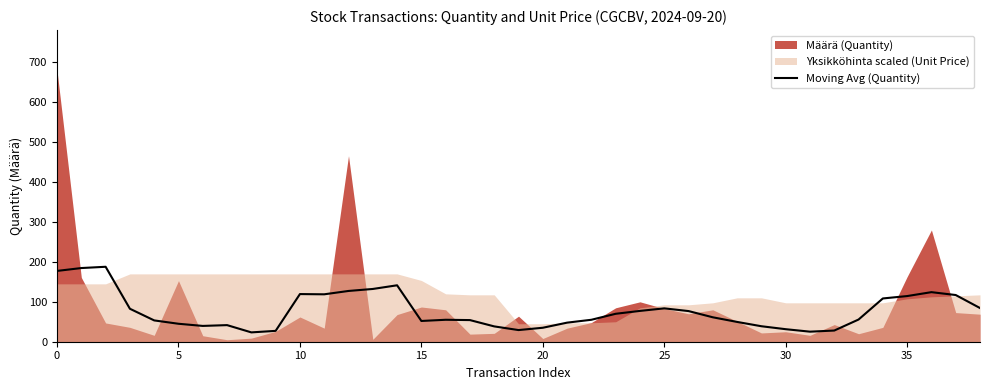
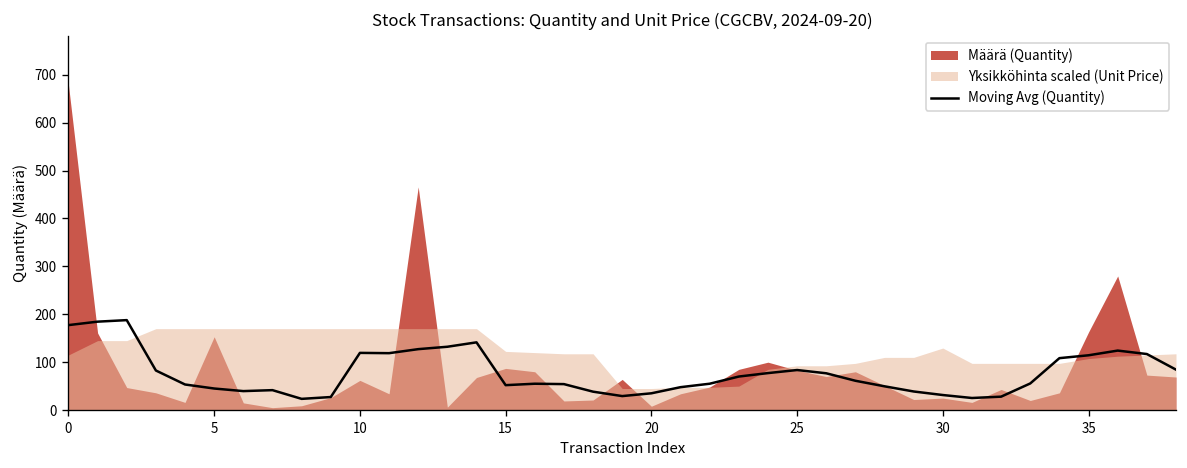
  {
    "Moving Avg (Quantity)": {
      "0": 180,
      "5": 50,
      "10": 120,
      "15": 50,
      "20": 40,
      "35": 110
    },
    "Määrä (Quantity)": {
      "0": 680,
      "5": 150,
      "10": 60,
      "15": 90,
      "20": 10,
      "35": 160
    },
    "Yksikköhinta scaled (Unit Price)": {
-     "0": 140,
+     "0": 120,
      "5": 170,
      "10": 170,
-     "15": 150,
+     "15": 120,
      "20": 50,
      "25": 90,
-     "30": 100,
+     "30": 130,
      "35": 110
    }
  }
